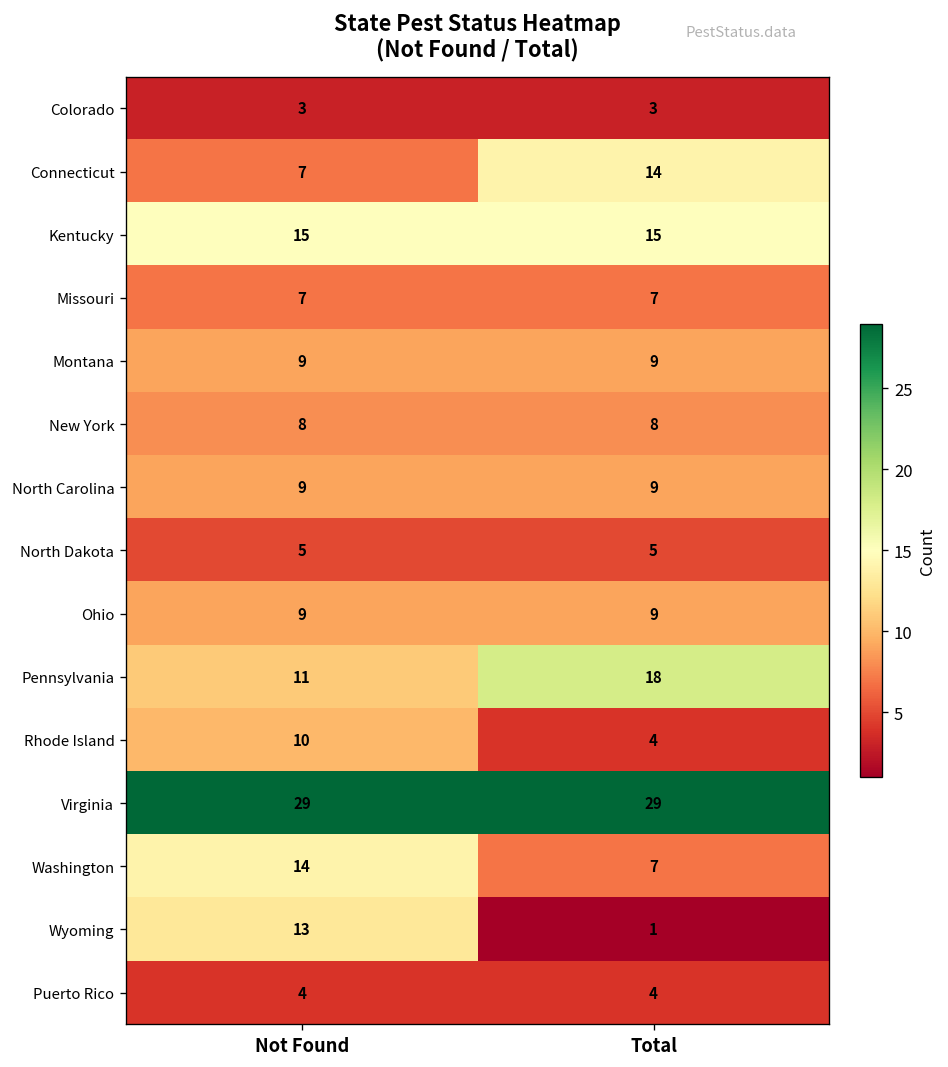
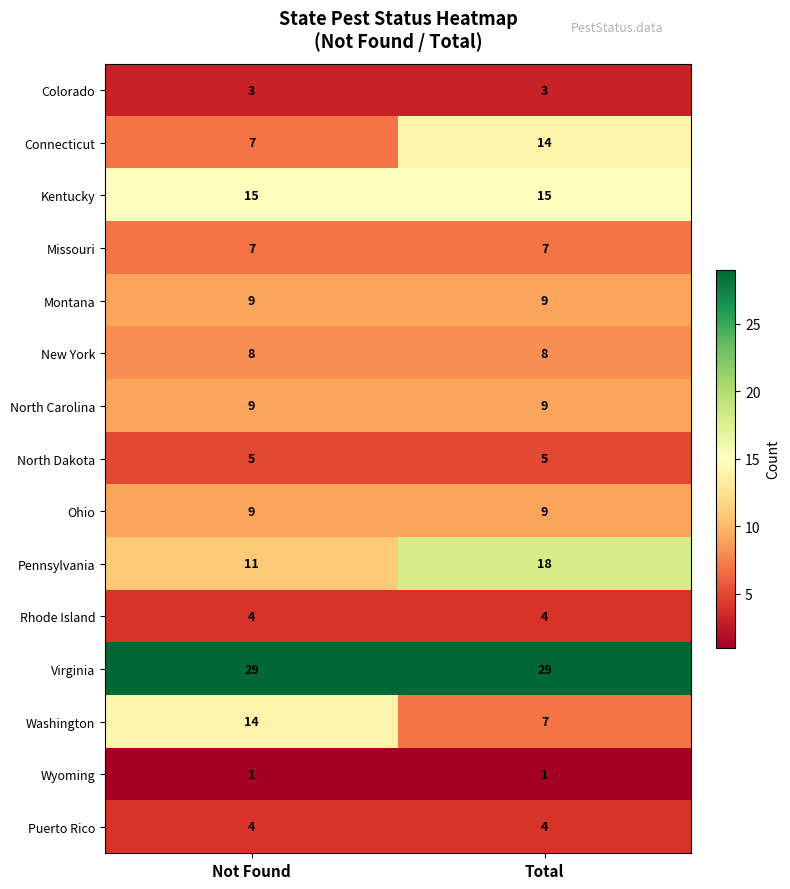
  {
    "Colorado": {
      "Not Found": 3,
      "Total": 3
    },
    "Connecticut": {
      "Not Found": 7,
      "Total": 14
    },
    "Kentucky": {
      "Not Found": 15,
      "Total": 15
    },
    "Missouri": {
      "Not Found": 7,
      "Total": 7
    },
    "Montana": {
      "Not Found": 9,
      "Total": 9
    },
    "New York": {
      "Not Found": 8,
      "Total": 8
    },
    "North Carolina": {
      "Not Found": 9,
      "Total": 9
    },
    "North Dakota": {
      "Not Found": 5,
      "Total": 5
    },
    "Ohio": {
      "Not Found": 9,
      "Total": 9
    },
    "Pennsylvania": {
      "Not Found": 11,
      "Total": 18
    },
    "Rhode Island": {
-     "Not Found": 10,
+     "Not Found": 4,
      "Total": 4
    },
    "Virginia": {
      "Not Found": 29,
      "Total": 29
    },
    "Washington": {
      "Not Found": 14,
      "Total": 7
    },
    "Wyoming": {
-     "Not Found": 13,
+     "Not Found": 1,
      "Total": 1
    },
    "Puerto Rico": {
      "Not Found": 4,
      "Total": 4
    }
  }
